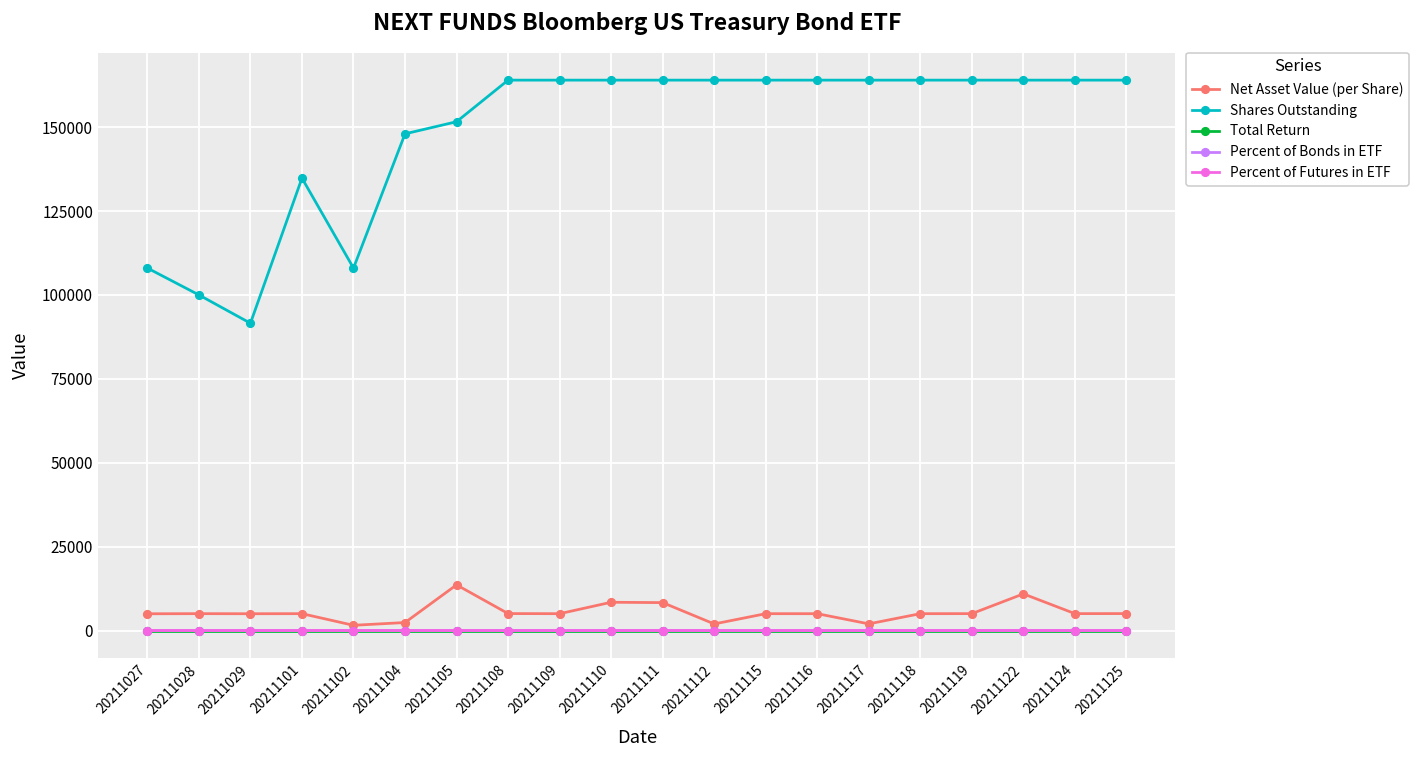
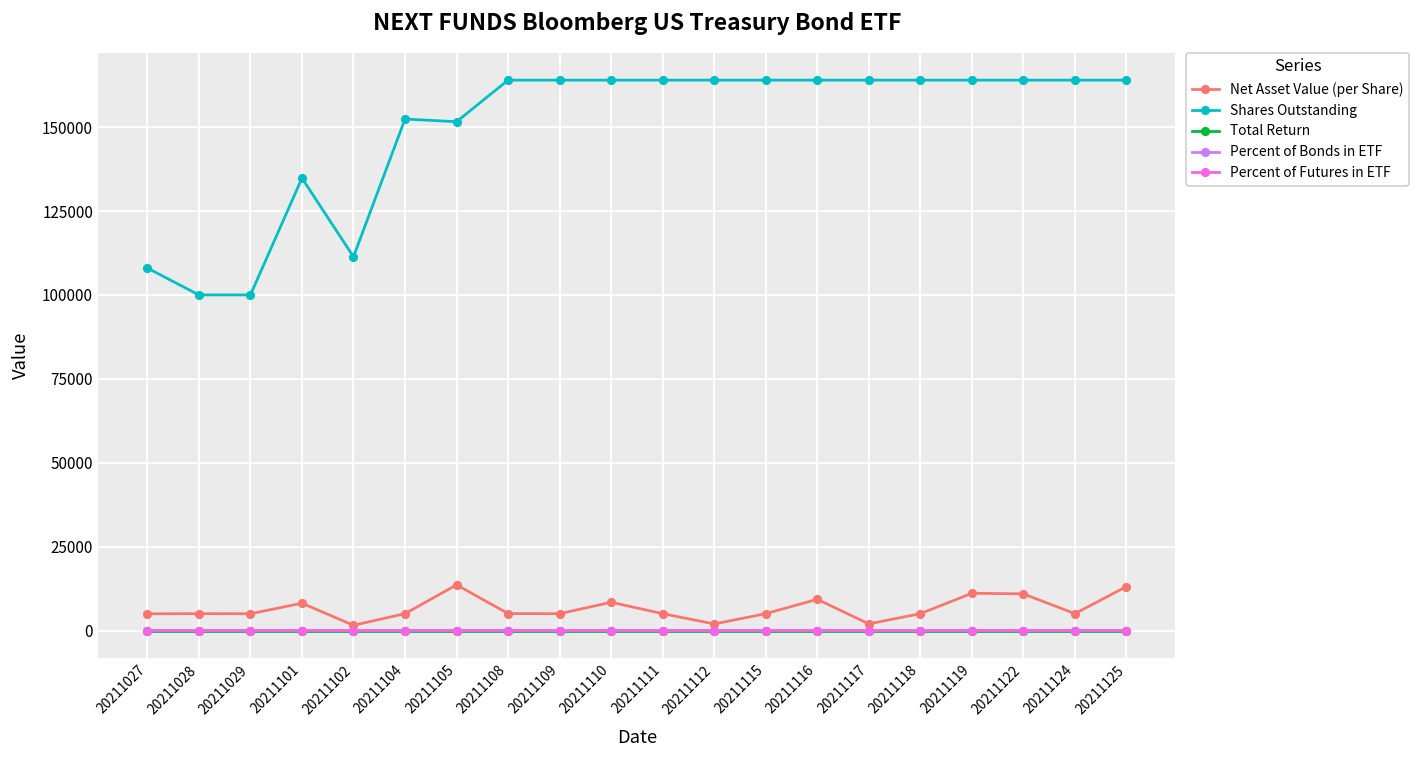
  {
    "Net Asset Value (per Share)": {
      "20211027": 5000,
      "20211028": 5000,
      "20211029": 5000,
-     "20211101": 5000,
+     "20211101": 8000,
      "20211102": 2000,
-     "20211104": 2000,
+     "20211104": 5000,
      "20211105": 14000,
      "20211108": 5000,
      "20211109": 5000,
      "20211110": 8000,
-     "20211111": 8000,
+     "20211111": 5000,
      "20211112": 2000,
      "20211115": 5000,
-     "20211116": 5000,
+     "20211116": 9000,
      "20211117": 2000,
      "20211118": 5000,
-     "20211119": 5000,
+     "20211119": 11000,
      "20211122": 11000,
      "20211124": 5000,
-     "20211125": 5000
+     "20211125": 13000
    },
    "Shares Outstanding": {
      "20211027": 108000,
      "20211028": 100000,
-     "20211029": 92000,
+     "20211029": 100000,
      "20211101": 135000,
-     "20211102": 108000,
-     "20211104": 148000,
+     "20211102": 111000,
+     "20211104": 152000,
      "20211105": 152000,
      "20211108": 164000,
      "20211109": 164000,
      "20211110": 164000,
      "20211111": 164000,
      "20211112": 164000,
      "20211115": 164000,
      "20211116": 164000,
      "20211117": 164000,
      "20211118": 164000,
      "20211119": 164000,
      "20211122": 164000,
      "20211124": 164000,
      "20211125": 164000
    },
    "Percent of Futures in ETF": {
      "20211027": 0,
      "20211028": 0,
      "20211029": 0,
      "20211101": 0,
      "20211102": 0,
      "20211104": 0,
      "20211105": 0,
      "20211108": 0,
      "20211109": 0,
      "20211110": 0,
      "20211111": 0,
      "20211112": 0,
      "20211115": 0,
      "20211116": 0,
      "20211117": 0,
      "20211118": 0,
      "20211119": 0,
      "20211122": 0,
      "20211124": 0,
      "20211125": 0
    }
  }
